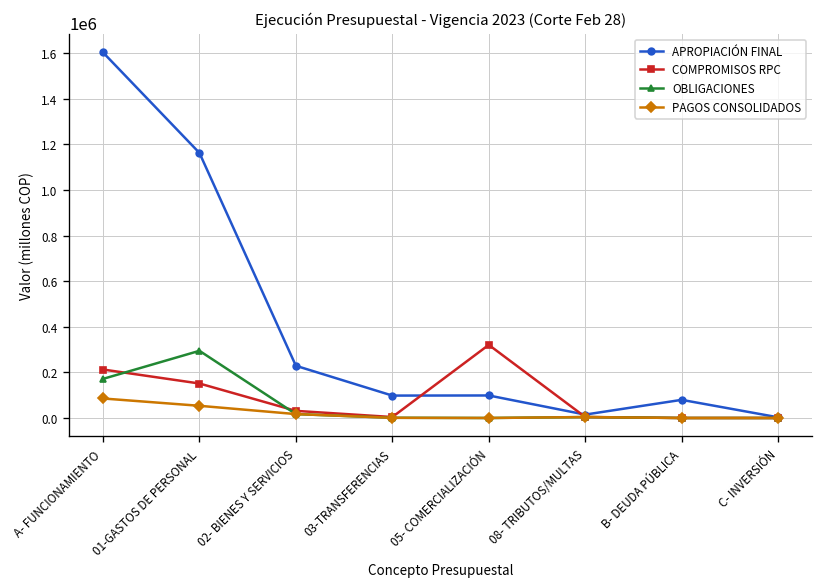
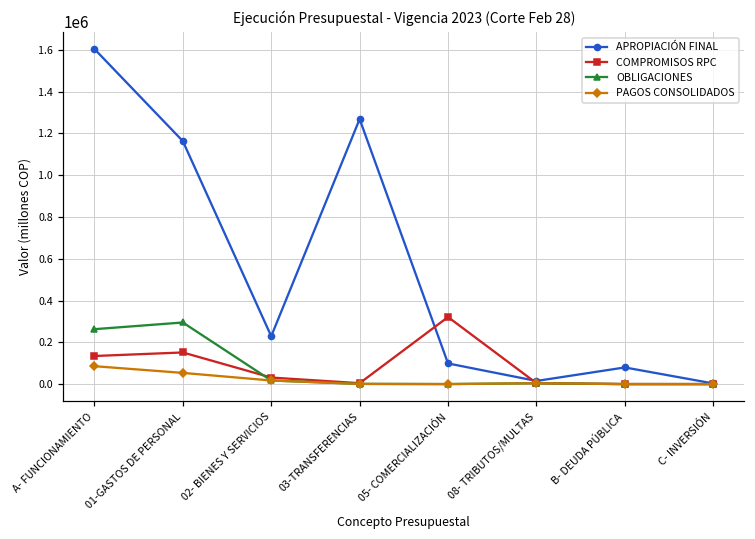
  {
    "APROPIACIÓN FINAL": {
      "A- FUNCIONAMIENTO": 1600000,
      "01-GASTOS DE PERSONAL": 1160000,
      "02- BIENES Y SERVICIOS": 230000,
-     "03-TRANSFERENCIAS": 100000,
+     "03-TRANSFERENCIAS": 1270000,
      "05- COMERCIALIZACIÓN": 100000,
      "B- DEUDA PÚBLICA": 80000
    },
    "COMPROMISOS RPC": {
-     "A- FUNCIONAMIENTO": 210000,
+     "A- FUNCIONAMIENTO": 130000,
      "01-GASTOS DE PERSONAL": 150000,
      "02- BIENES Y SERVICIOS": 30000,
      "05- COMERCIALIZACIÓN": 320000
    },
    "OBLIGACIONES": {
-     "A- FUNCIONAMIENTO": 170000,
+     "A- FUNCIONAMIENTO": 260000,
      "01-GASTOS DE PERSONAL": 290000
    },
    "PAGOS CONSOLIDADOS": {
      "A- FUNCIONAMIENTO": 90000,
      "01-GASTOS DE PERSONAL": 50000
    }
  }
